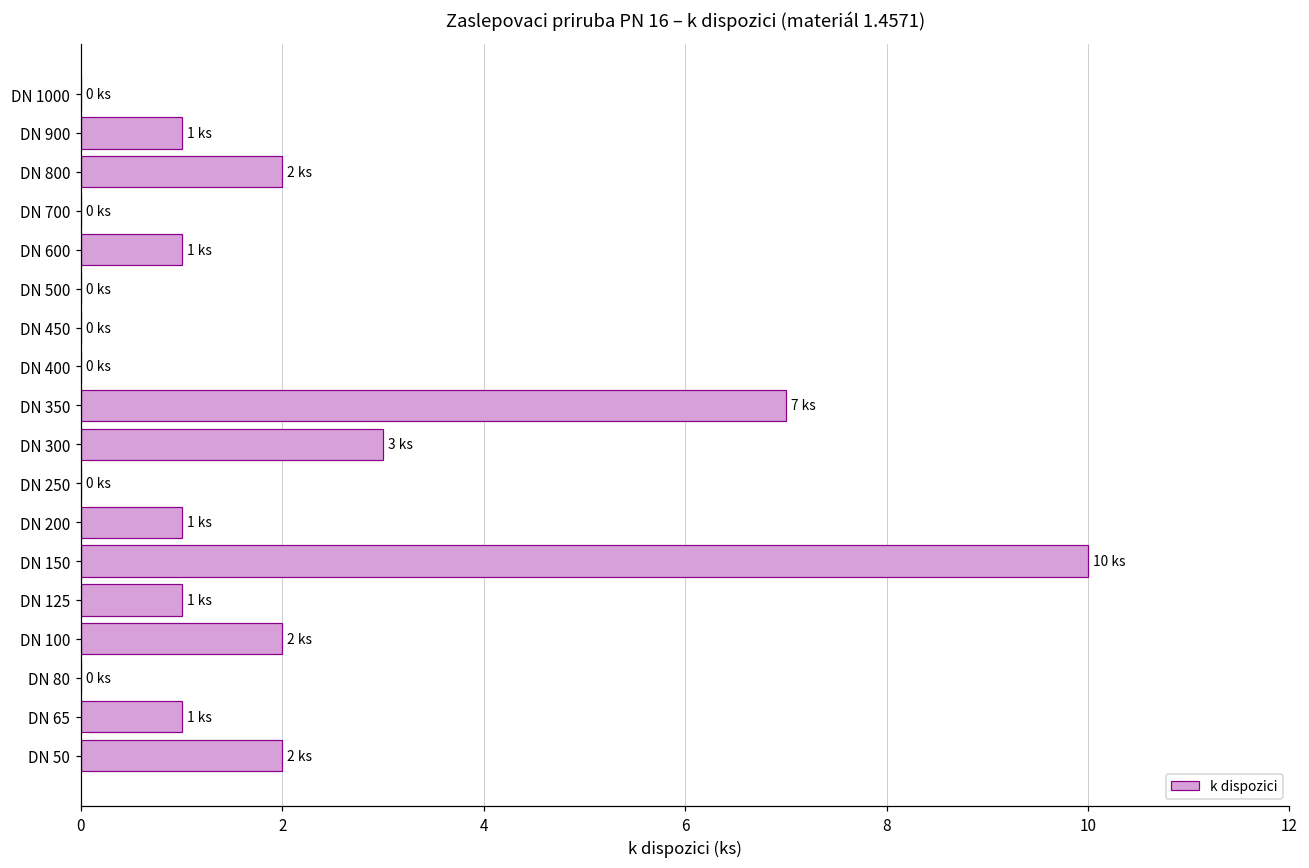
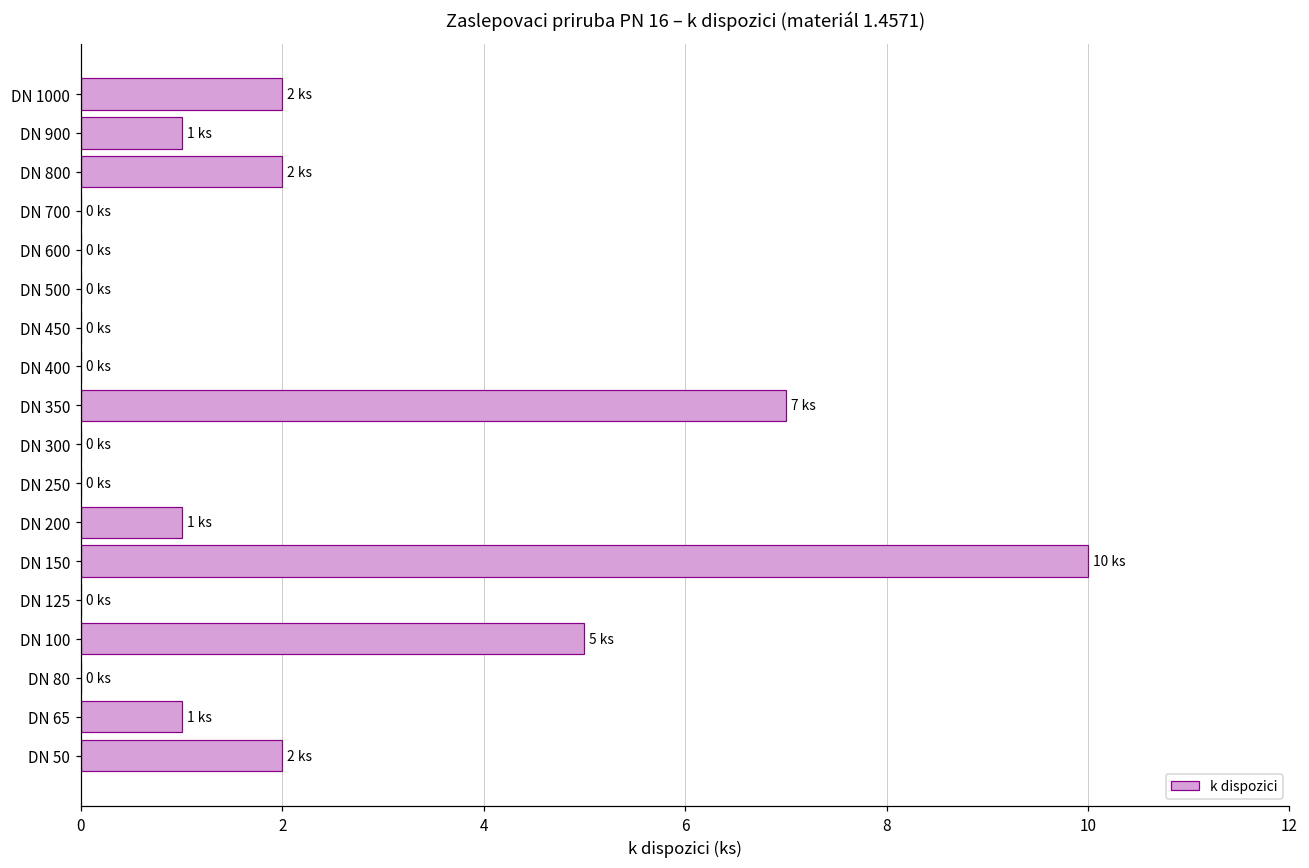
  {
-   "DN 1000": 0,
+   "DN 1000": 2,
    "DN 900": 1,
    "DN 800": 2,
    "DN 700": 0,
-   "DN 600": 1,
+   "DN 600": 0,
    "DN 500": 0,
    "DN 450": 0,
    "DN 400": 0,
    "DN 350": 7,
-   "DN 300": 3,
+   "DN 300": 0,
    "DN 250": 0,
    "DN 200": 1,
    "DN 150": 10,
-   "DN 125": 1,
-   "DN 100": 2,
+   "DN 125": 0,
+   "DN 100": 5,
    "DN 80": 0,
    "DN 65": 1,
    "DN 50": 2
  }
